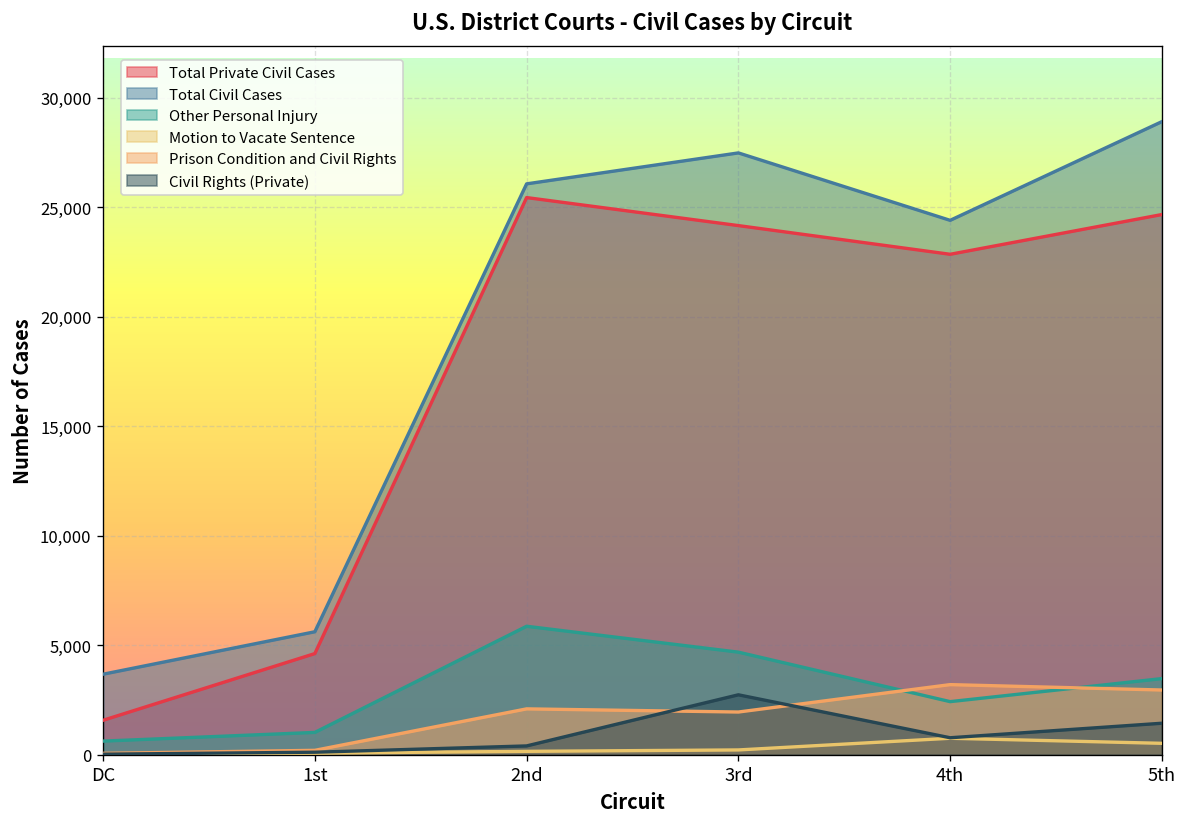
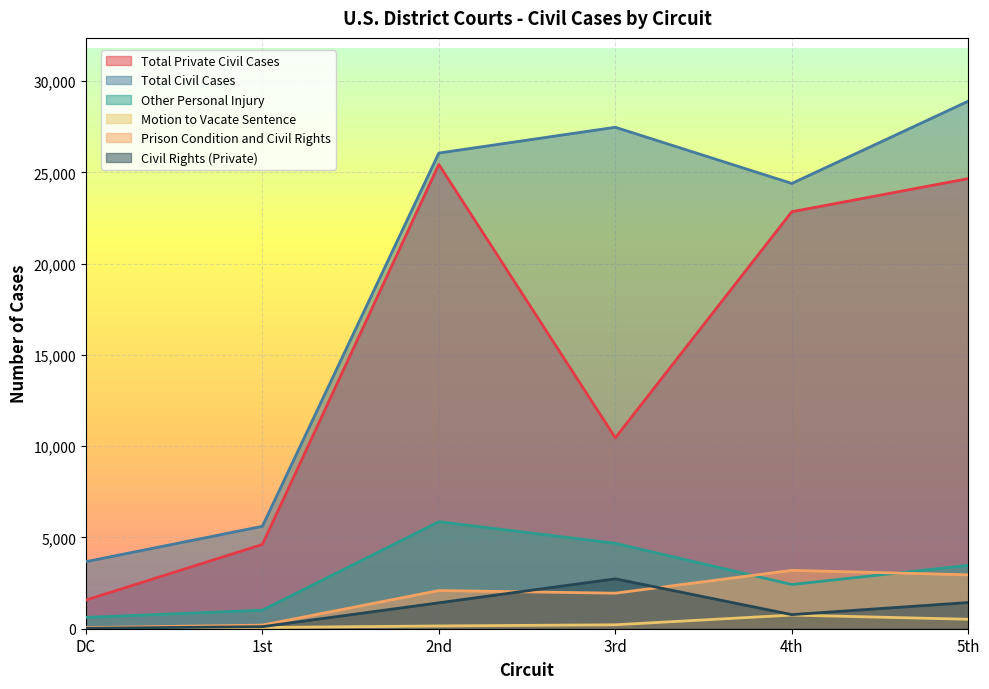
  {
    "Total Private Civil Cases": {
      "DC": "1,600",
      "1st": "4,600",
      "2nd": "25,400",
-     "3rd": "24,200",
+     "3rd": "10,500",
      "4th": "22,800",
      "5th": "24,700"
    },
    "Civil Rights (Private)": {
-     "2nd": "400",
+     "2nd": "1,400",
      "3rd": "2,700",
      "5th": "1,400"
    }
  }
